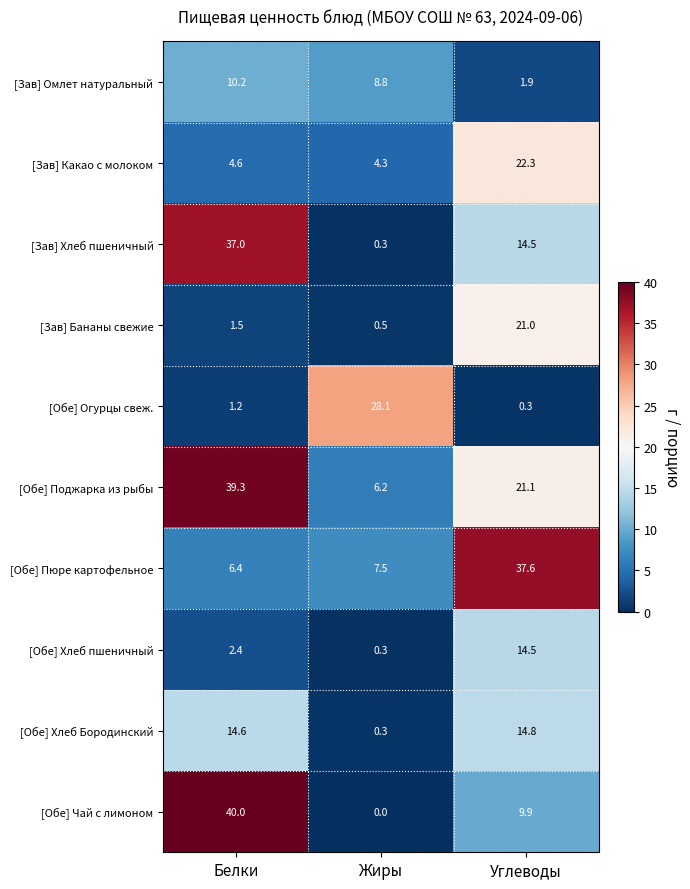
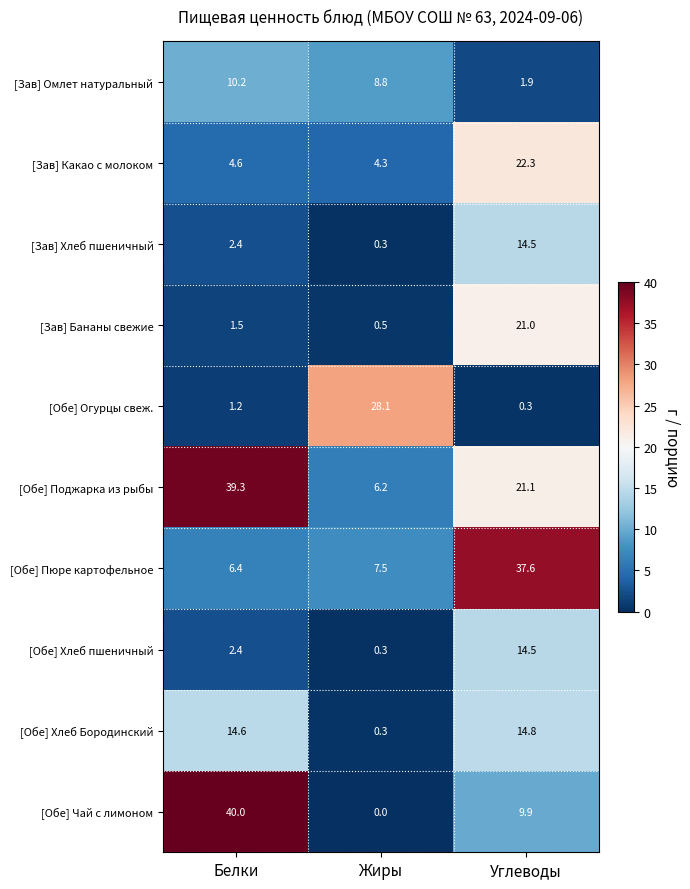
  {
    "[Зав] Омлет натуральный": {
      "Белки": 10.2,
      "Жиры": 8.8,
      "Углеводы": 1.9
    },
    "[Зав] Какао с молоком": {
      "Белки": 4.6,
      "Жиры": 4.3,
      "Углеводы": 22.3
    },
    "[Зав] Хлеб пшеничный": {
-     "Белки": 37.0,
+     "Белки": 2.4,
      "Жиры": 0.3,
      "Углеводы": 14.5
    },
    "[Зав] Бананы свежие": {
      "Белки": 1.5,
      "Жиры": 0.5,
      "Углеводы": 21.0
    },
    "[Обе] Огурцы свеж.": {
      "Белки": 1.2,
      "Жиры": 28.1,
      "Углеводы": 0.3
    },
    "[Обе] Поджарка из рыбы": {
      "Белки": 39.3,
      "Жиры": 6.2,
      "Углеводы": 21.1
    },
    "[Обе] Пюре картофельное": {
      "Белки": 6.4,
      "Жиры": 7.5,
      "Углеводы": 37.6
    },
    "[Обе] Хлеб пшеничный": {
      "Белки": 2.4,
      "Жиры": 0.3,
      "Углеводы": 14.5
    },
    "[Обе] Хлеб Бородинский": {
      "Белки": 14.6,
      "Жиры": 0.3,
      "Углеводы": 14.8
    },
    "[Обе] Чай с лимоном": {
      "Белки": 40.0,
      "Жиры": 0.0,
      "Углеводы": 9.9
    }
  }
